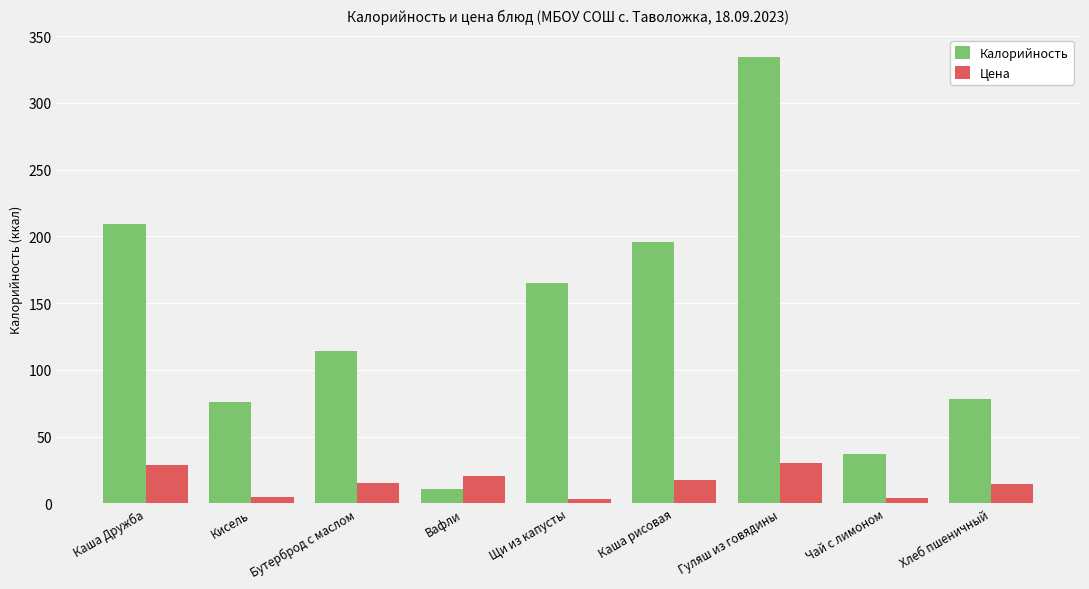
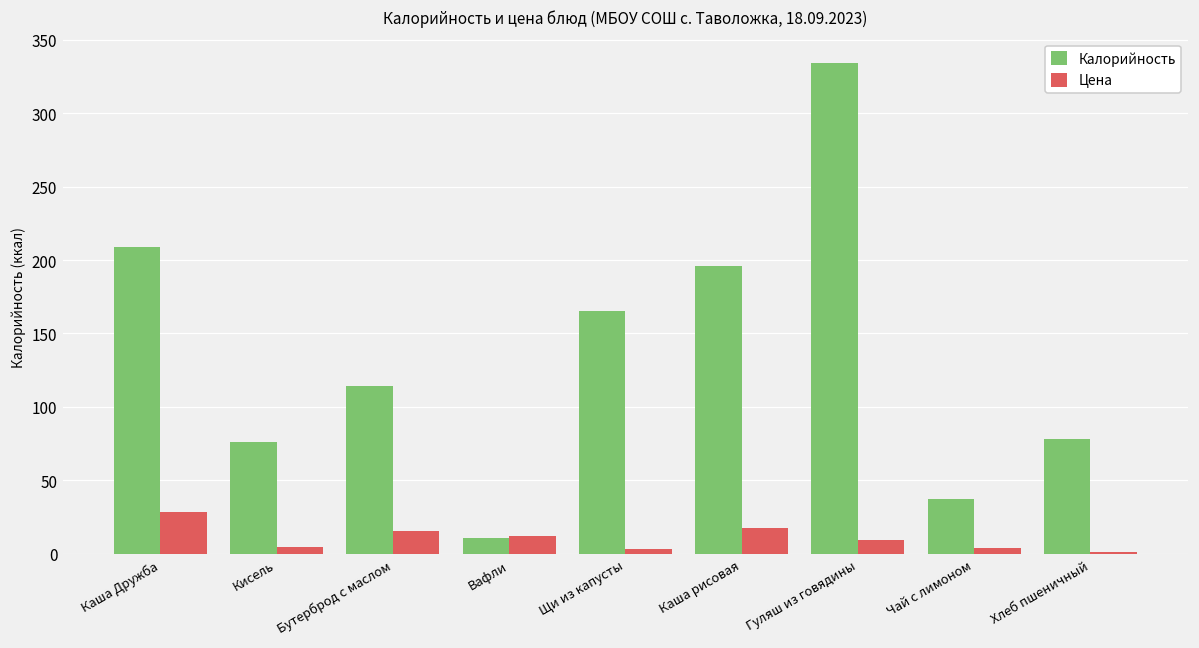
  {
    "Калорийность": {
      "Каша Дружба": 209,
      "Кисель": 76,
      "Бутерброд с маслом": 114,
      "Вафли": 11,
      "Щи из капусты": 165,
      "Каша рисовая": 196,
      "Гуляш из говядины": 334,
      "Чай с лимоном": 37,
      "Хлеб пшеничный": 78
    },
    "Цена": {
      "Каша Дружба": 28,
      "Кисель": 5,
      "Бутерброд с маслом": 15,
-     "Вафли": 21,
+     "Вафли": 12,
      "Щи из капусты": 3,
      "Каша рисовая": 18,
-     "Гуляш из говядины": 30,
+     "Гуляш из говядины": 9,
      "Чай с лимоном": 4,
-     "Хлеб пшеничный": 14
+     "Хлеб пшеничный": 2
    }
  }
